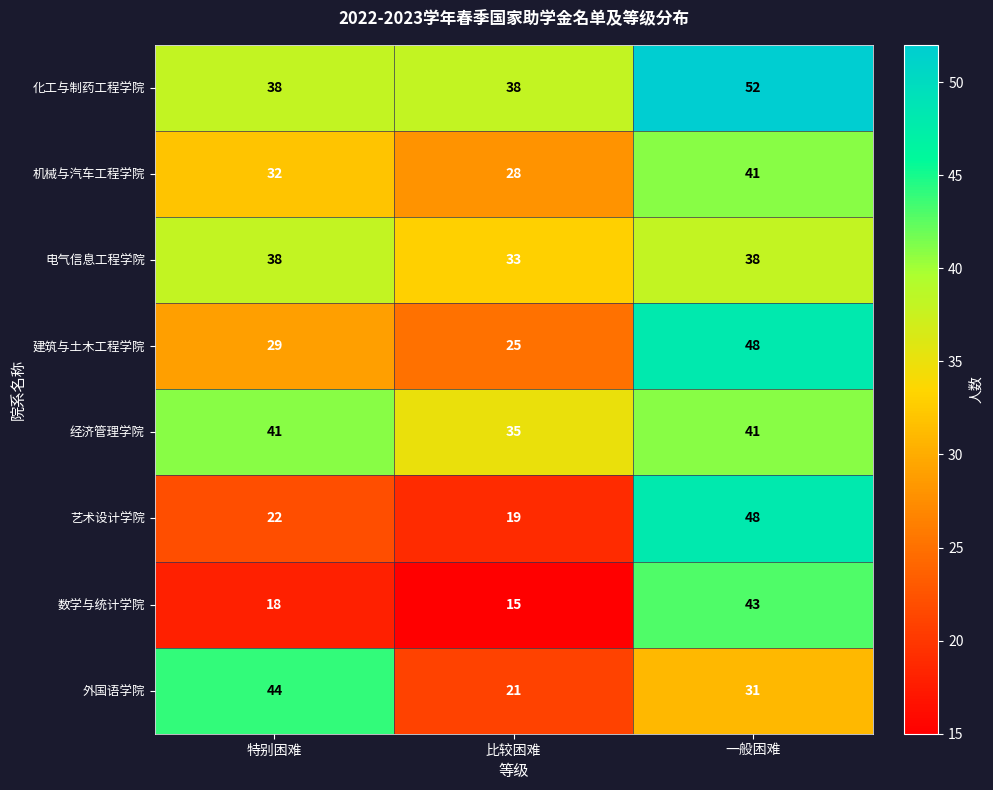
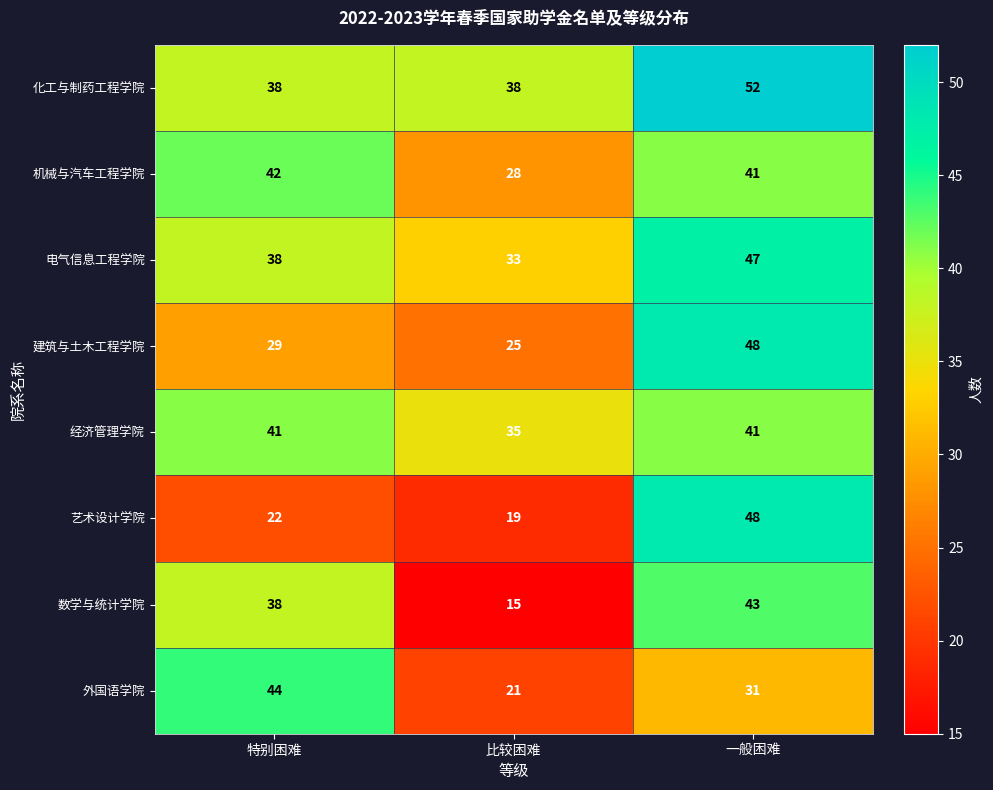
  {
    "化工与制药工程学院": {
      "特别困难": 38,
      "比较困难": 38,
      "一般困难": 52
    },
    "机械与汽车工程学院": {
-     "特别困难": 32,
+     "特别困难": 42,
      "比较困难": 28,
      "一般困难": 41
    },
    "电气信息工程学院": {
      "特别困难": 38,
      "比较困难": 33,
-     "一般困难": 38
+     "一般困难": 47
    },
    "建筑与土木工程学院": {
      "特别困难": 29,
      "比较困难": 25,
      "一般困难": 48
    },
    "经济管理学院": {
      "特别困难": 41,
      "比较困难": 35,
      "一般困难": 41
    },
    "艺术设计学院": {
      "特别困难": 22,
      "比较困难": 19,
      "一般困难": 48
    },
    "数学与统计学院": {
-     "特别困难": 18,
+     "特别困难": 38,
      "比较困难": 15,
      "一般困难": 43
    },
    "外国语学院": {
      "特别困难": 44,
      "比较困难": 21,
      "一般困难": 31
    }
  }
